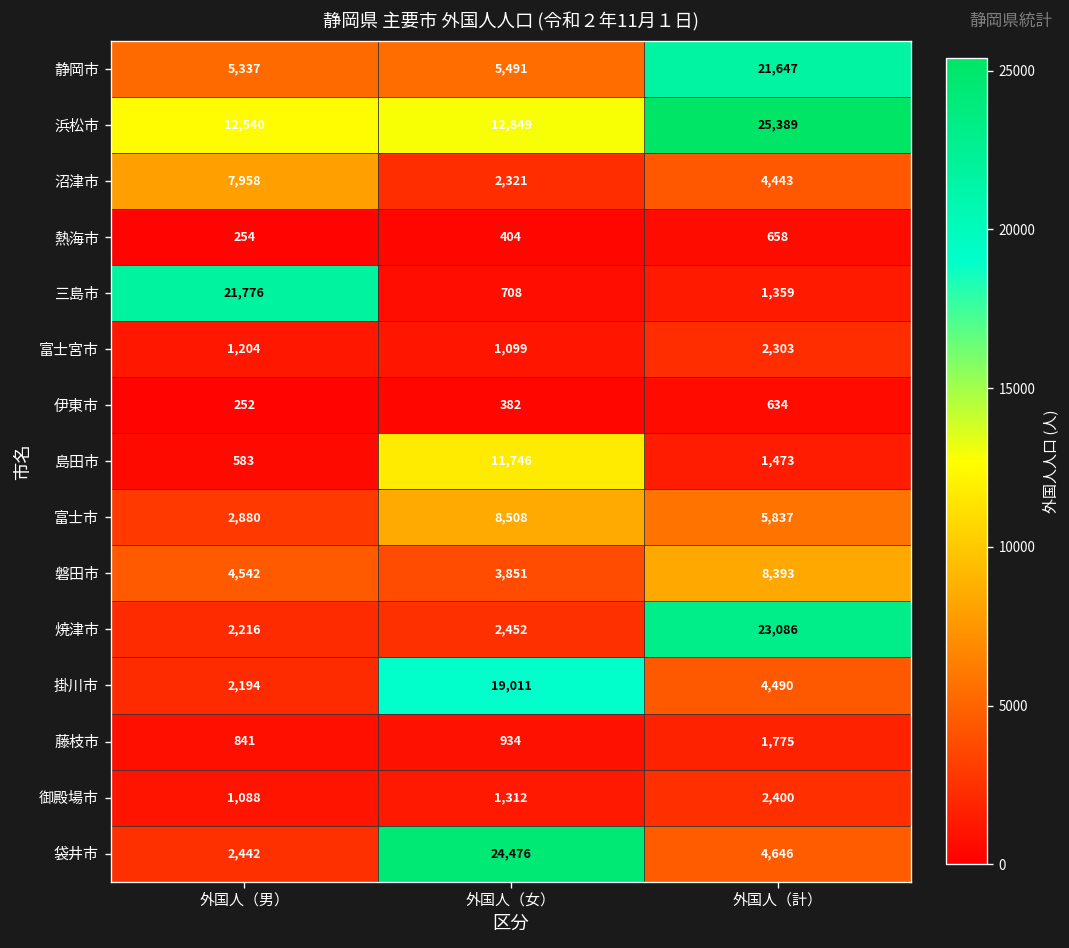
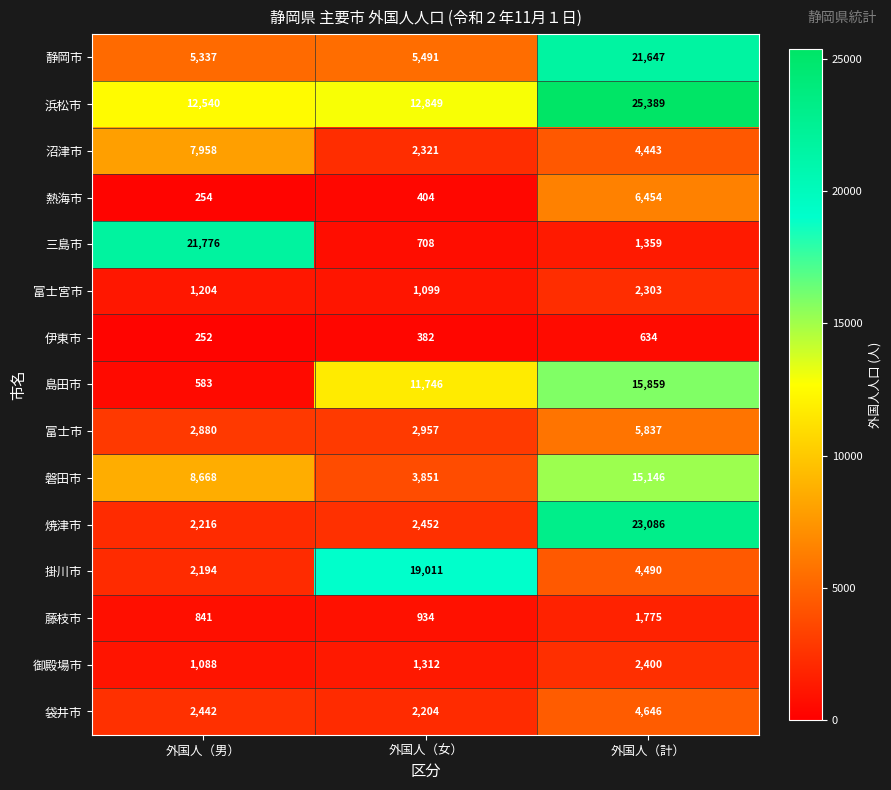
  {
    "静岡市": {
      "外国人（男）": "5,337",
      "外国人（女）": "5,491",
      "外国人（計）": "21,647"
    },
    "浜松市": {
      "外国人（男）": "12,540",
      "外国人（女）": "12,849",
      "外国人（計）": "25,389"
    },
    "沼津市": {
      "外国人（男）": "7,958",
      "外国人（女）": "2,321",
      "外国人（計）": "4,443"
    },
    "熱海市": {
      "外国人（男）": "254",
      "外国人（女）": "404",
-     "外国人（計）": "658"
+     "外国人（計）": "6,454"
    },
    "三島市": {
      "外国人（男）": "21,776",
      "外国人（女）": "708",
      "外国人（計）": "1,359"
    },
    "富士宮市": {
      "外国人（男）": "1,204",
      "外国人（女）": "1,099",
      "外国人（計）": "2,303"
    },
    "伊東市": {
      "外国人（男）": "252",
      "外国人（女）": "382",
      "外国人（計）": "634"
    },
    "島田市": {
      "外国人（男）": "583",
      "外国人（女）": "11,746",
-     "外国人（計）": "1,473"
+     "外国人（計）": "15,859"
    },
    "富士市": {
      "外国人（男）": "2,880",
-     "外国人（女）": "8,508",
+     "外国人（女）": "2,957",
      "外国人（計）": "5,837"
    },
    "磐田市": {
-     "外国人（男）": "4,542",
+     "外国人（男）": "8,668",
      "外国人（女）": "3,851",
-     "外国人（計）": "8,393"
+     "外国人（計）": "15,146"
    },
    "焼津市": {
      "外国人（男）": "2,216",
      "外国人（女）": "2,452",
      "外国人（計）": "23,086"
    },
    "掛川市": {
      "外国人（男）": "2,194",
      "外国人（女）": "19,011",
      "外国人（計）": "4,490"
    },
    "藤枝市": {
      "外国人（男）": "841",
      "外国人（女）": "934",
      "外国人（計）": "1,775"
    },
    "御殿場市": {
      "外国人（男）": "1,088",
      "外国人（女）": "1,312",
      "外国人（計）": "2,400"
    },
    "袋井市": {
      "外国人（男）": "2,442",
-     "外国人（女）": "24,476",
+     "外国人（女）": "2,204",
      "外国人（計）": "4,646"
    }
  }
